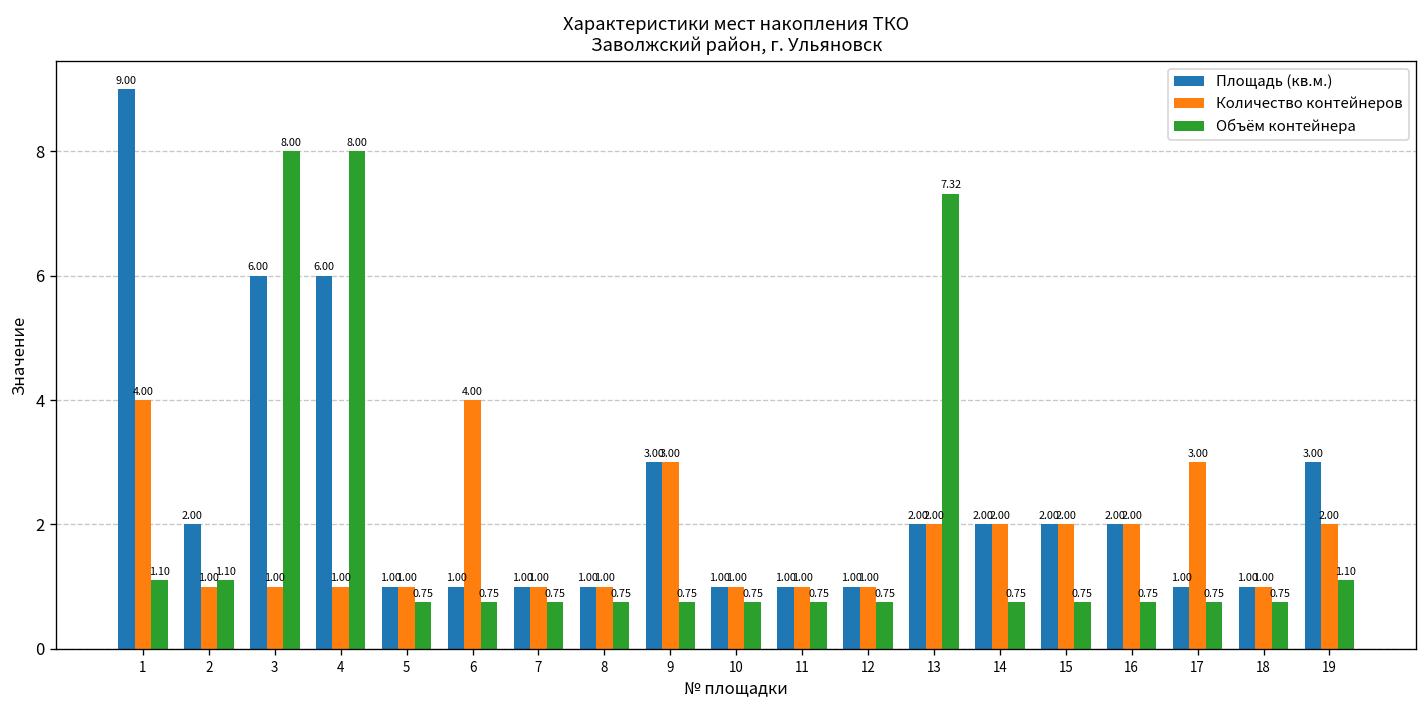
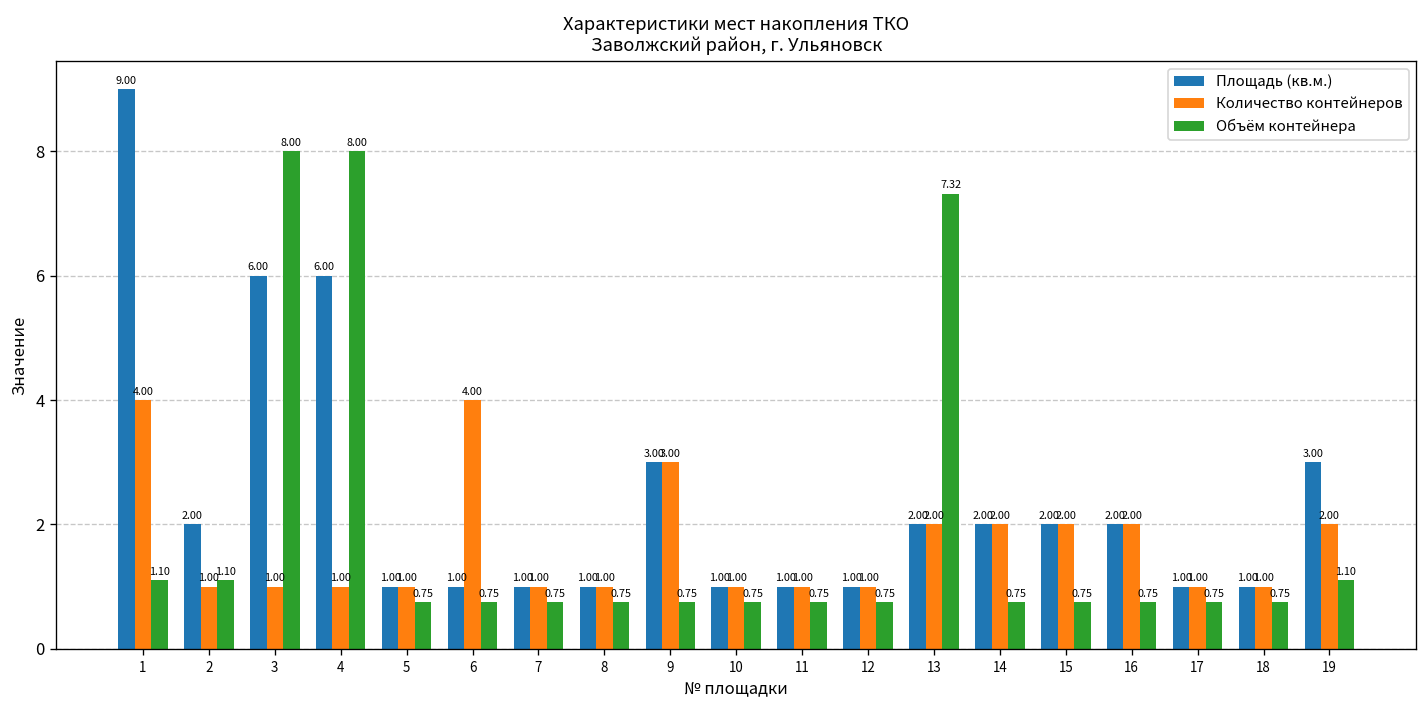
  {
    "Площадь (кв.м.)": {
      "1": 9.00,
      "2": 2.00,
      "3": 6.00,
      "4": 6.00,
      "6": 1.00,
      "17": 1.00,
      "19": 3.00
    },
    "Количество контейнеров": {
      "1": 4.00,
      "2": 1.00,
      "3": 1.00,
      "4": 1.00,
      "6": 4.00,
-     "17": 3.00,
+     "17": 1.00,
      "19": 2.00
    },
    "Объём контейнера": {
      "1": 1.10,
      "2": 1.10,
      "3": 8.00,
      "4": 8.00,
      "5": 0.75,
      "6": 0.75,
      "7": 0.75,
      "8": 0.75,
      "9": 0.75,
      "10": 0.75,
      "11": 0.75,
      "12": 0.75,
      "13": 7.32,
      "14": 0.75,
      "15": 0.75,
      "16": 0.75,
      "17": 0.75,
      "18": 0.75,
      "19": 1.10
    }
  }
